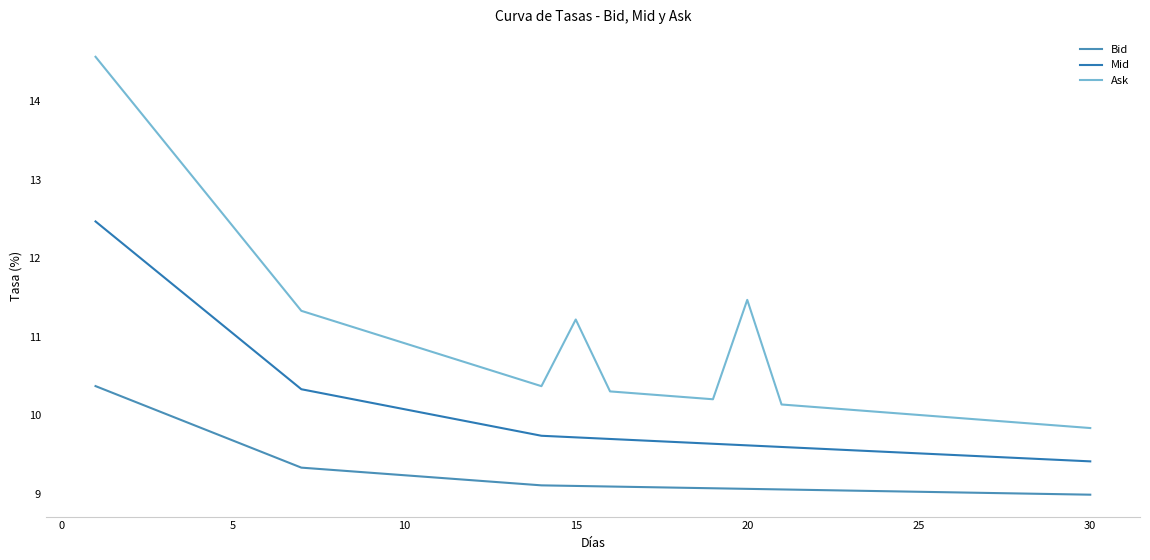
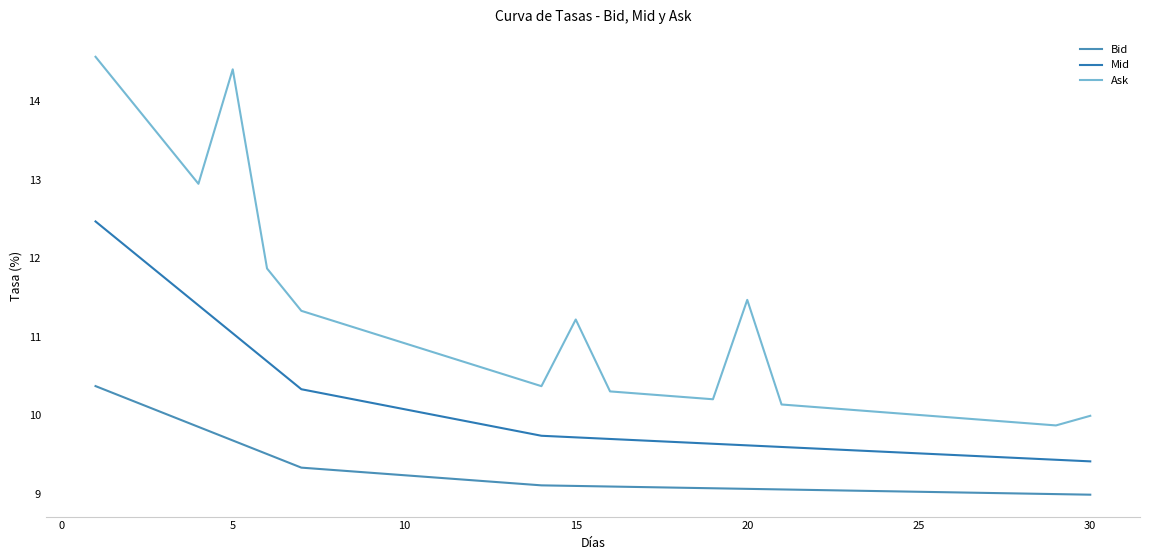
  {
    "Ask": {
-     "5": 12.4,
+     "5": 14.4,
      "10": 10.9,
      "15": 11.2,
      "20": 11.5,
      "25": 10.0,
-     "30": 9.8
+     "30": 10.0
    }
  }
